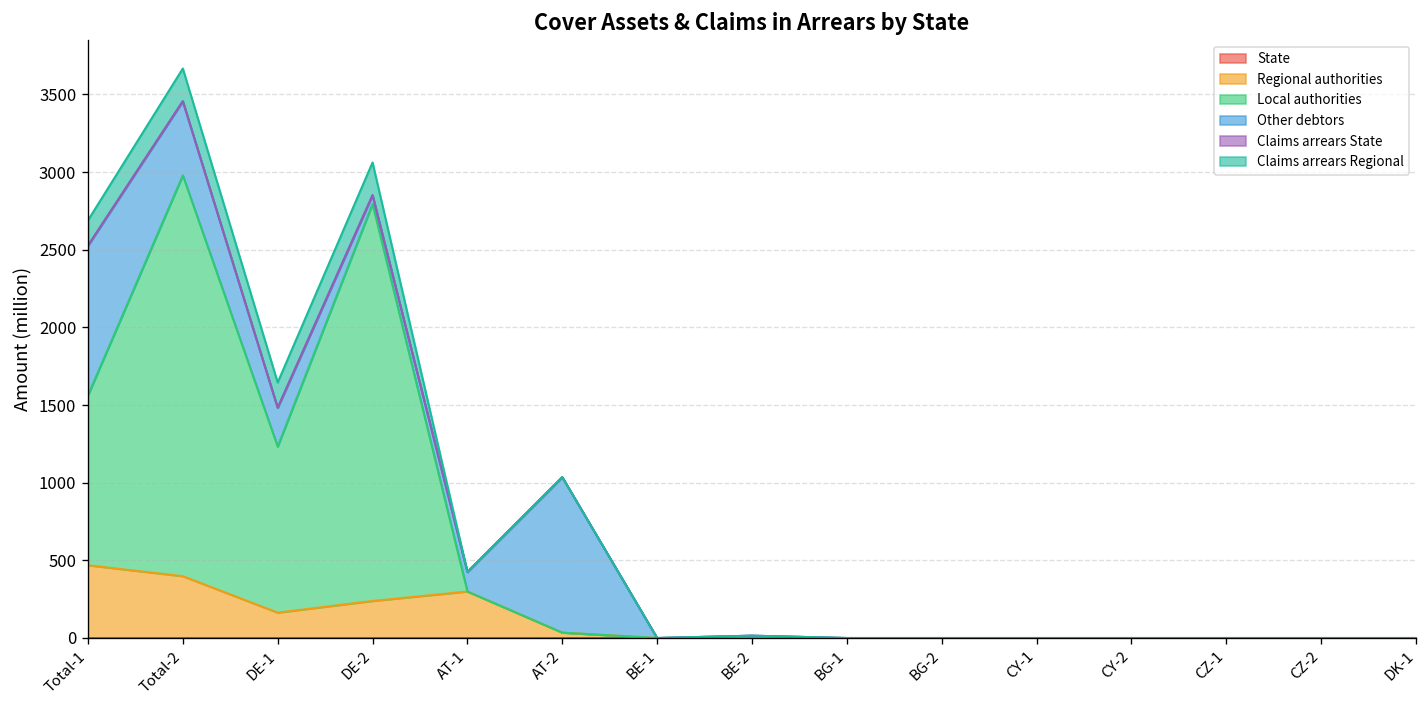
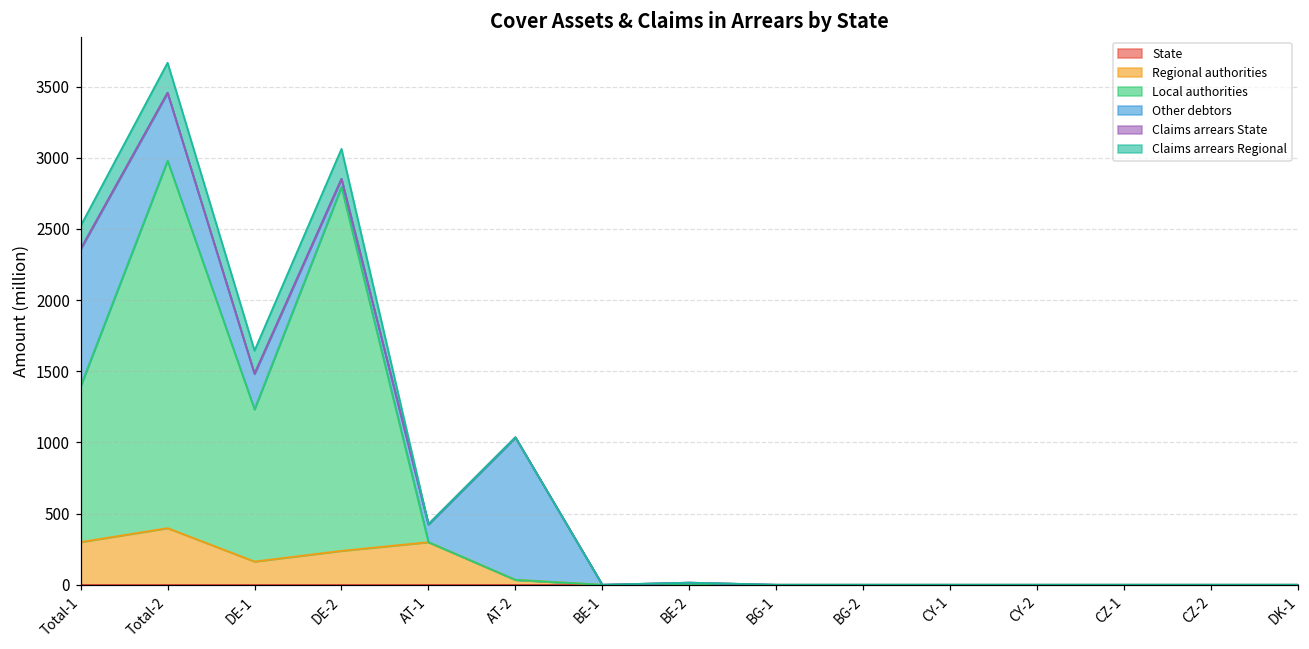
  {
    "State": {
      "Total-1": 0,
      "Total-2": 0,
      "DE-1": 0,
      "DE-2": 0,
      "AT-1": 0,
      "AT-2": 0
    },
    "Regional authorities": {
-     "Total-1": 470,
+     "Total-1": 300,
      "Total-2": 400,
      "DE-1": 160,
      "DE-2": 240
    }
  }
